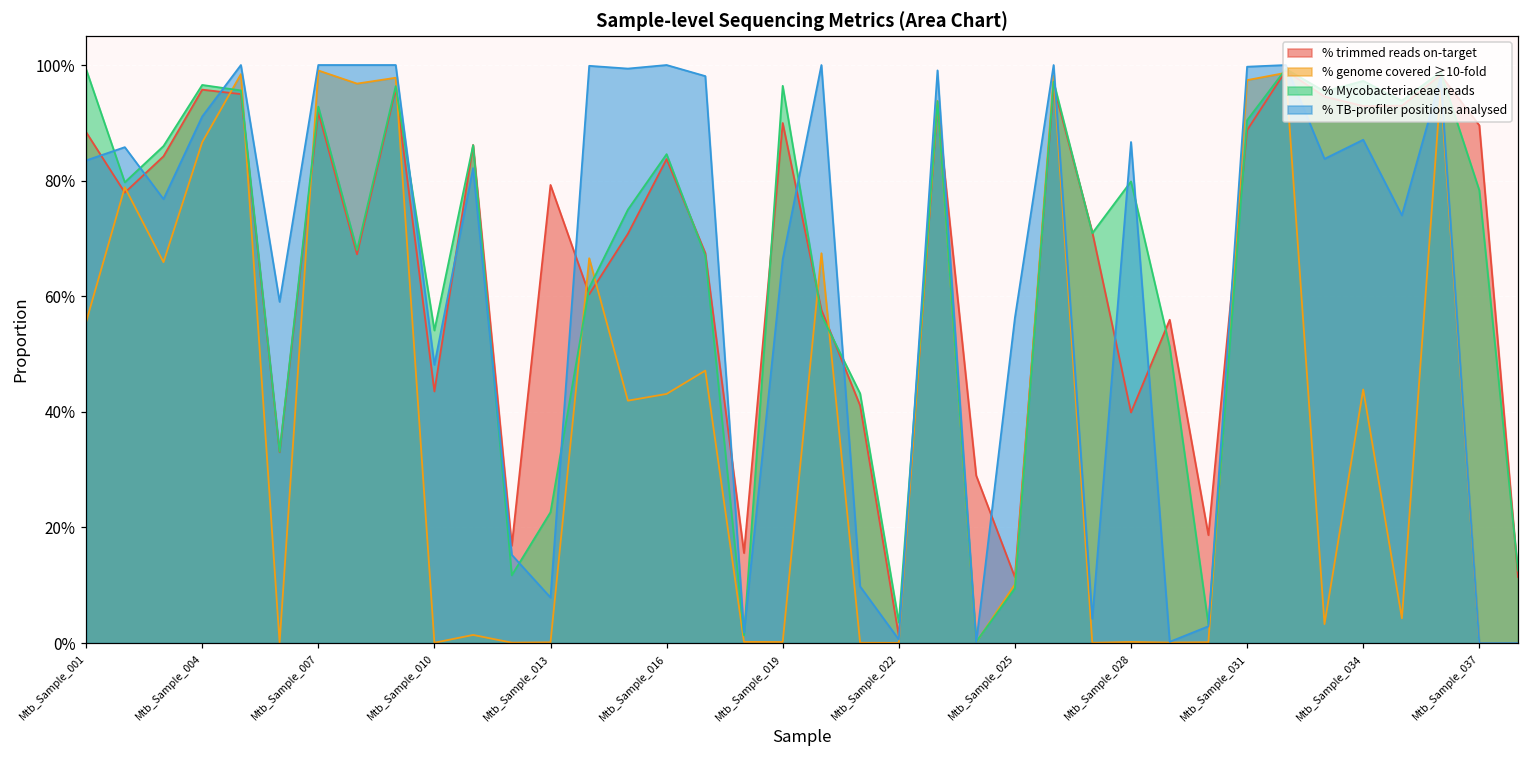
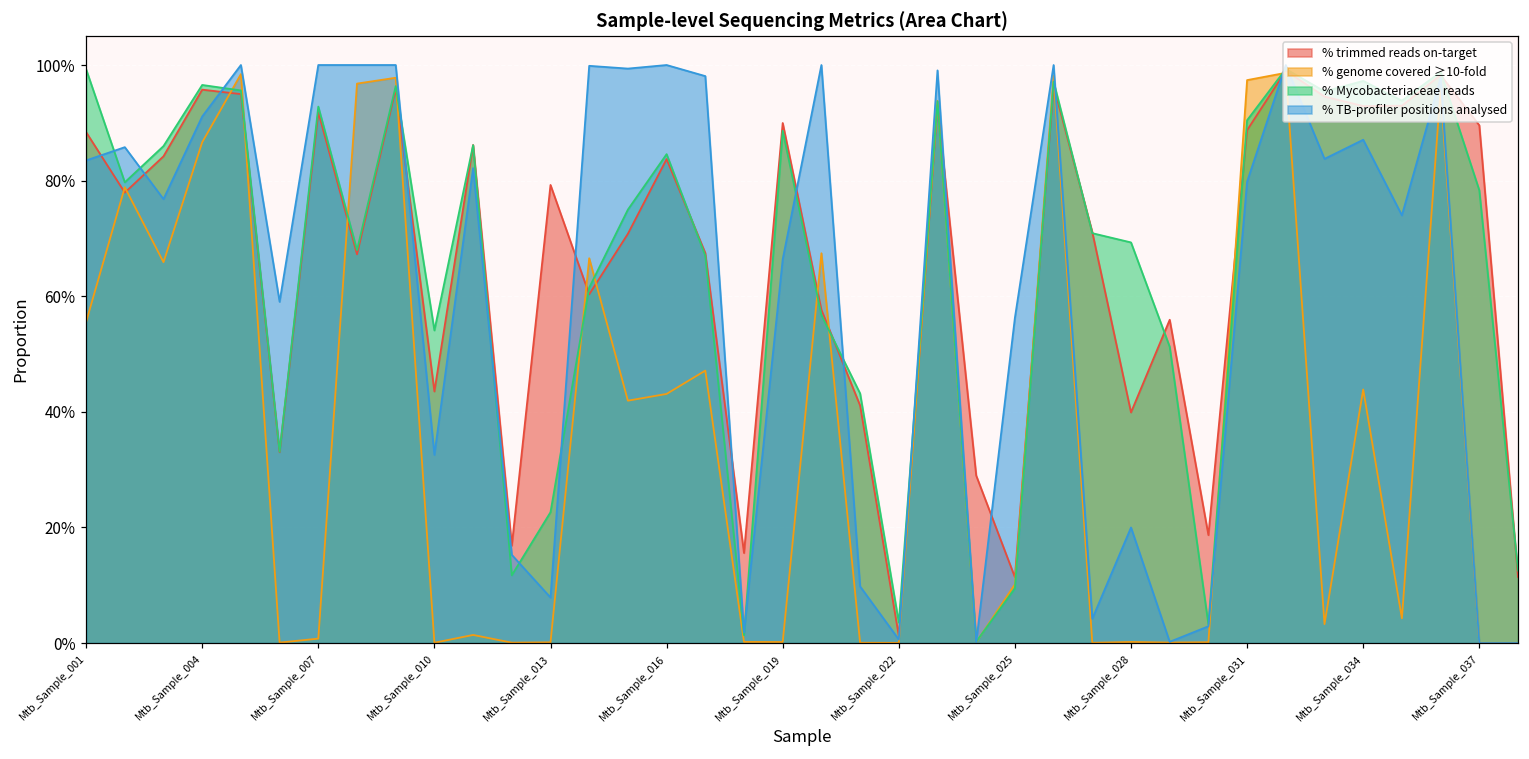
  {
    "% trimmed reads on-target": {
      "Mtb_Sample_001": "88%",
      "Mtb_Sample_004": "96%",
      "Mtb_Sample_007": "92%",
      "Mtb_Sample_010": "44%",
      "Mtb_Sample_013": "79%",
      "Mtb_Sample_016": "84%",
      "Mtb_Sample_019": "90%",
      "Mtb_Sample_022": "1%",
      "Mtb_Sample_025": "11%",
      "Mtb_Sample_028": "40%",
      "Mtb_Sample_031": "89%",
      "Mtb_Sample_037": "90%"
    },
    "% genome covered ≥10-fold": {
      "Mtb_Sample_001": "56%",
      "Mtb_Sample_004": "87%",
-     "Mtb_Sample_007": "99%",
+     "Mtb_Sample_007": "1%",
      "Mtb_Sample_010": "0%",
      "Mtb_Sample_013": "0%",
      "Mtb_Sample_016": "43%",
      "Mtb_Sample_019": "0%",
      "Mtb_Sample_022": "0%",
      "Mtb_Sample_025": "10%",
      "Mtb_Sample_028": "0%",
      "Mtb_Sample_031": "97%",
      "Mtb_Sample_034": "44%"
    },
    "% Mycobacteriaceae reads": {
      "Mtb_Sample_001": "99%",
      "Mtb_Sample_004": "97%",
      "Mtb_Sample_007": "93%",
      "Mtb_Sample_010": "54%",
      "Mtb_Sample_013": "23%",
      "Mtb_Sample_016": "85%",
-     "Mtb_Sample_019": "96%",
+     "Mtb_Sample_019": "89%",
      "Mtb_Sample_022": "4%",
      "Mtb_Sample_025": "9%",
-     "Mtb_Sample_028": "80%",
+     "Mtb_Sample_028": "69%",
      "Mtb_Sample_031": "90%",
      "Mtb_Sample_037": "78%"
    },
    "% TB-profiler positions analysed": {
      "Mtb_Sample_001": "83%",
      "Mtb_Sample_004": "91%",
      "Mtb_Sample_007": "100%",
-     "Mtb_Sample_010": "48%",
+     "Mtb_Sample_010": "33%",
      "Mtb_Sample_013": "8%",
      "Mtb_Sample_016": "100%",
      "Mtb_Sample_019": "66%",
      "Mtb_Sample_022": "1%",
      "Mtb_Sample_025": "56%",
-     "Mtb_Sample_028": "87%",
-     "Mtb_Sample_031": "100%",
+     "Mtb_Sample_028": "20%",
+     "Mtb_Sample_031": "80%",
      "Mtb_Sample_034": "87%"
    }
  }
